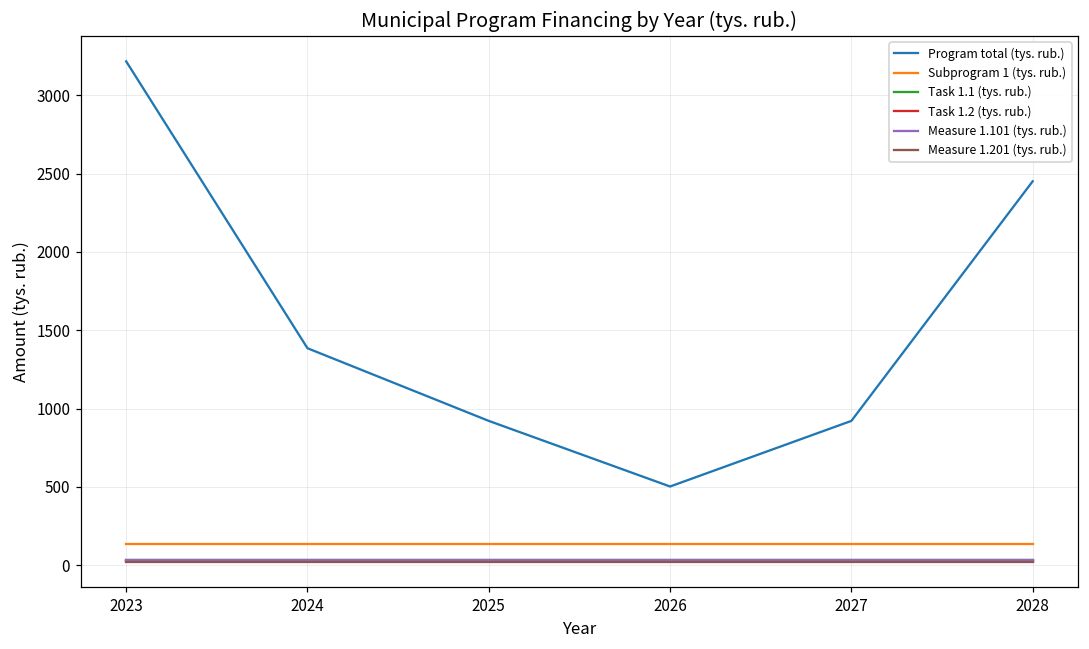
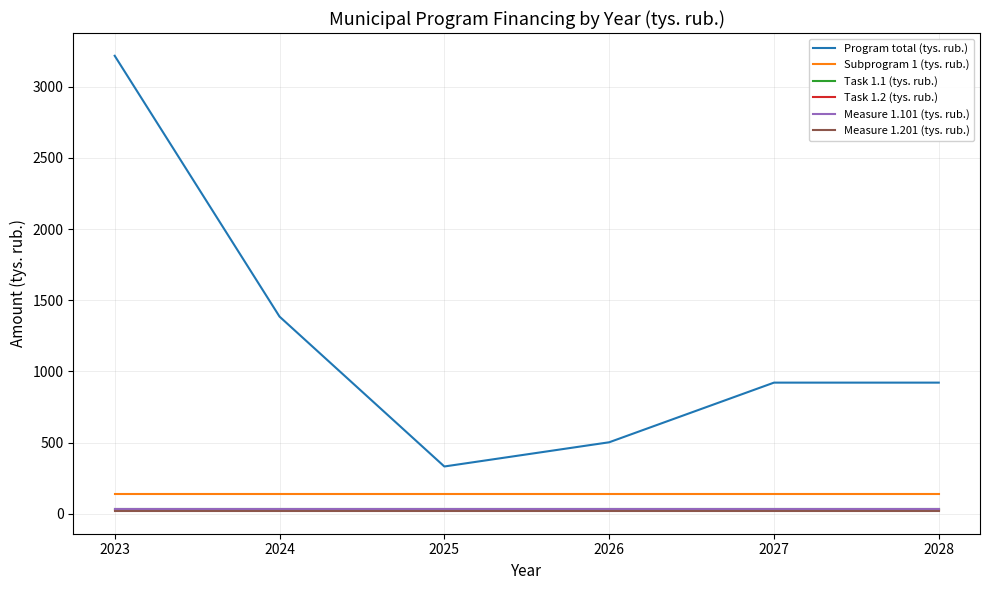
  {
    "Program total (tys. rub.)": {
      "2023": 3220,
      "2024": 1390,
-     "2025": 920,
+     "2025": 330,
      "2026": 500,
      "2027": 920,
-     "2028": 2450
+     "2028": 920
    },
    "Subprogram 1 (tys. rub.)": {
      "2023": 140,
      "2024": 140,
      "2025": 140,
      "2026": 140,
      "2027": 140,
      "2028": 140
    }
  }
